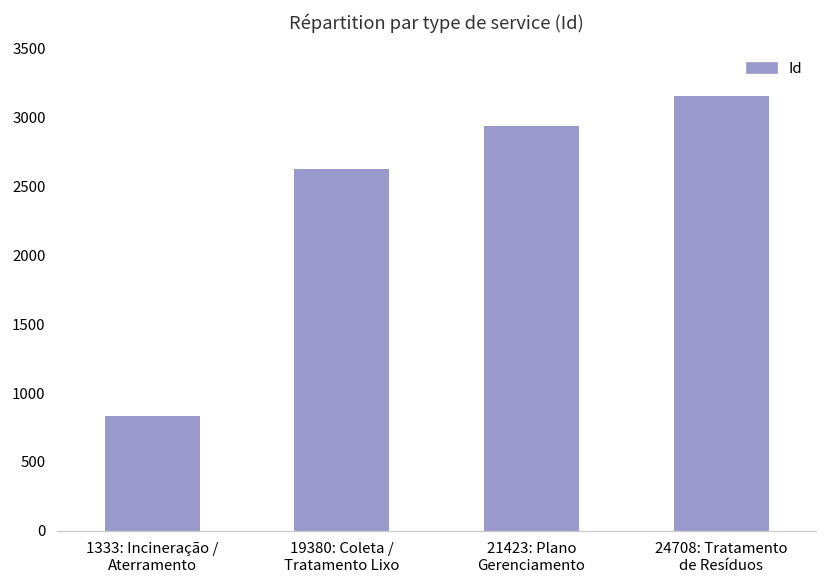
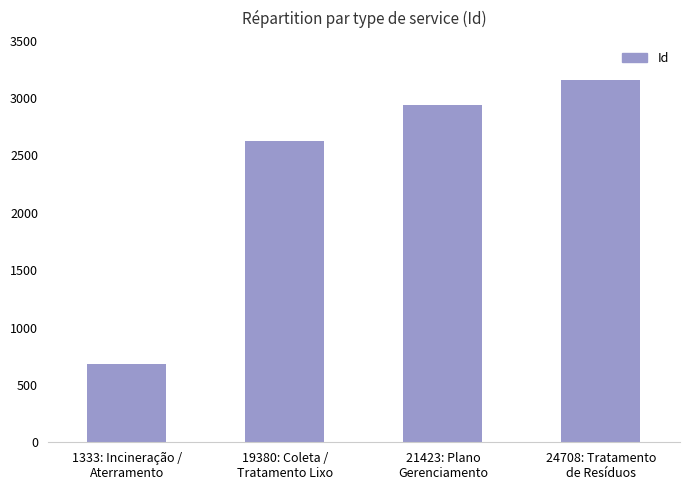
  {
-   "1333: Incineração / Aterramento": 840,
+   "1333: Incineração / Aterramento": 680,
    "19380: Coleta / Tratamento Lixo": 2630,
    "21423: Plano Gerenciamento": 2940,
    "24708: Tratamento de Resíduos": 3160
  }
